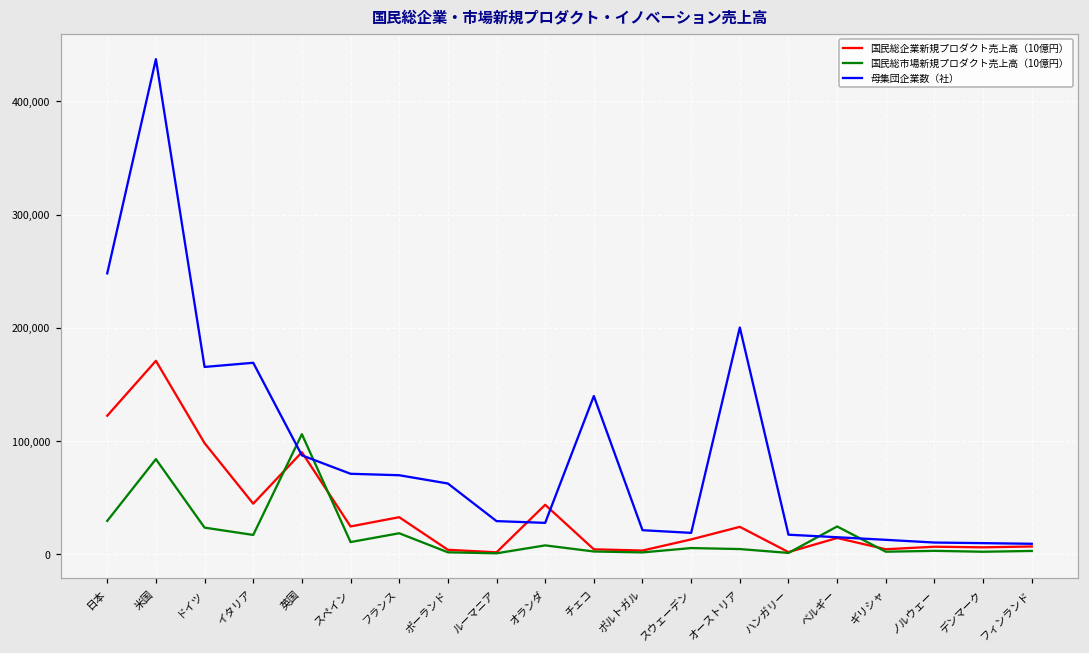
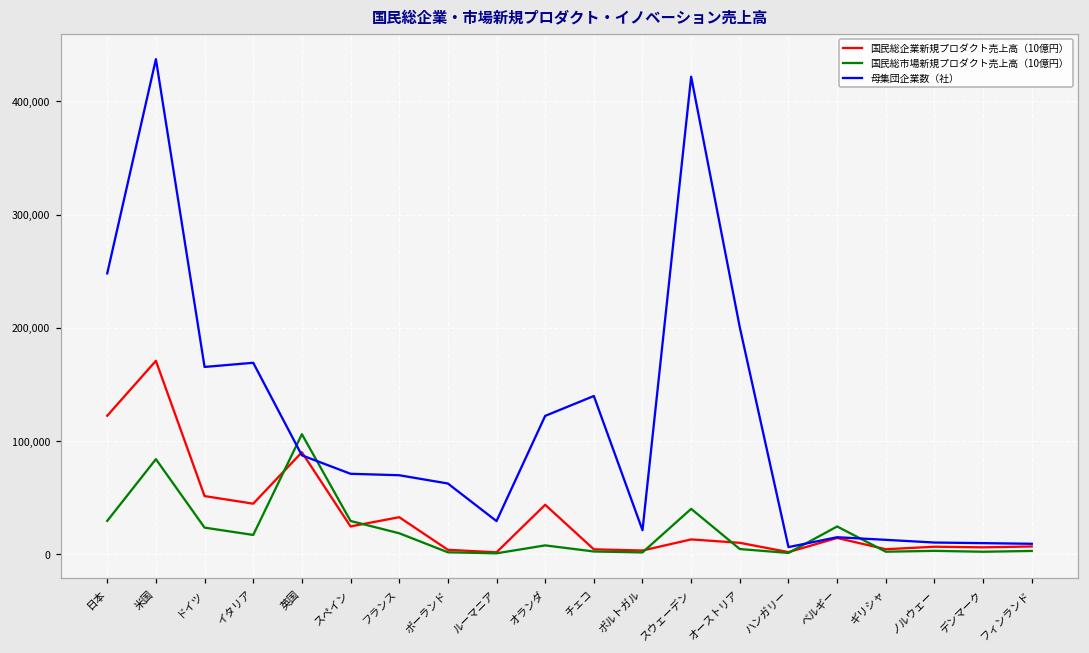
  {
    "国民総企業新規プロダクト売上高（10億円）": {
      "日本": "122,000",
      "米国": "171,000",
-     "ドイツ": "98,000",
+     "ドイツ": "51,000",
      "イタリア": "44,000",
      "英国": "90,000",
      "スペイン": "24,000",
      "フランス": "32,000",
      "オランダ": "43,000",
      "スウェーデン": "13,000",
-     "オーストリア": "24,000",
+     "オーストリア": "10,000",
      "ノルウェー": "6,000",
      "デンマーク": "6,000"
    },
    "国民総市場新規プロダクト売上高（10億円）": {
      "日本": "29,000",
      "米国": "84,000",
      "ドイツ": "23,000",
      "イタリア": "17,000",
      "英国": "106,000",
-     "スペイン": "10,000",
+     "スペイン": "29,000",
      "フランス": "18,000",
      "オランダ": "7,000",
-     "スウェーデン": "5,000",
+     "スウェーデン": "40,000",
      "オーストリア": "4,000",
      "ベルギー": "24,000",
      "ノルウェー": "2,000",
      "デンマーク": "2,000",
      "フィンランド": "2,000"
    },
    "母集団企業数（社）": {
      "日本": "248,000",
      "米国": "437,000",
      "ドイツ": "165,000",
      "イタリア": "169,000",
      "英国": "87,000",
      "スペイン": "71,000",
      "フランス": "69,000",
      "ポーランド": "62,000",
      "ルーマニア": "29,000",
-     "オランダ": "27,000",
+     "オランダ": "122,000",
      "チェコ": "139,000",
      "ポルトガル": "21,000",
-     "スウェーデン": "18,000",
+     "スウェーデン": "422,000",
      "オーストリア": "200,000",
-     "ハンガリー": "17,000",
+     "ハンガリー": "6,000",
      "ギリシャ": "12,000",
      "ノルウェー": "10,000",
      "デンマーク": "9,000"
    }
  }
